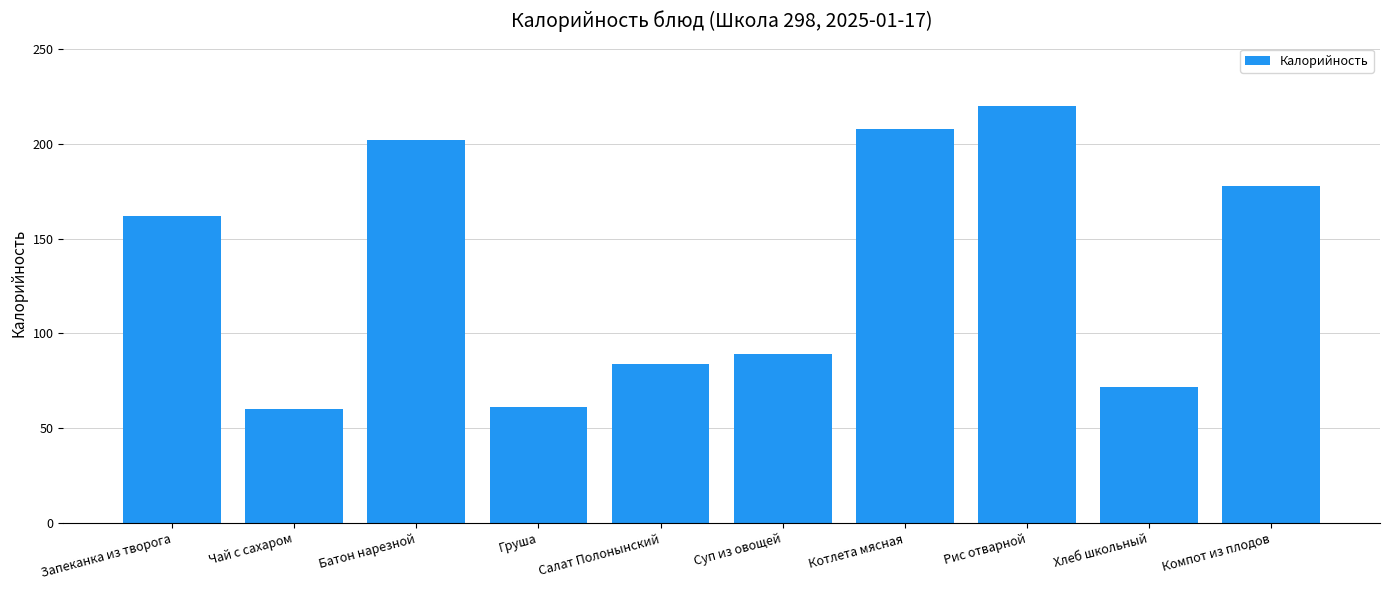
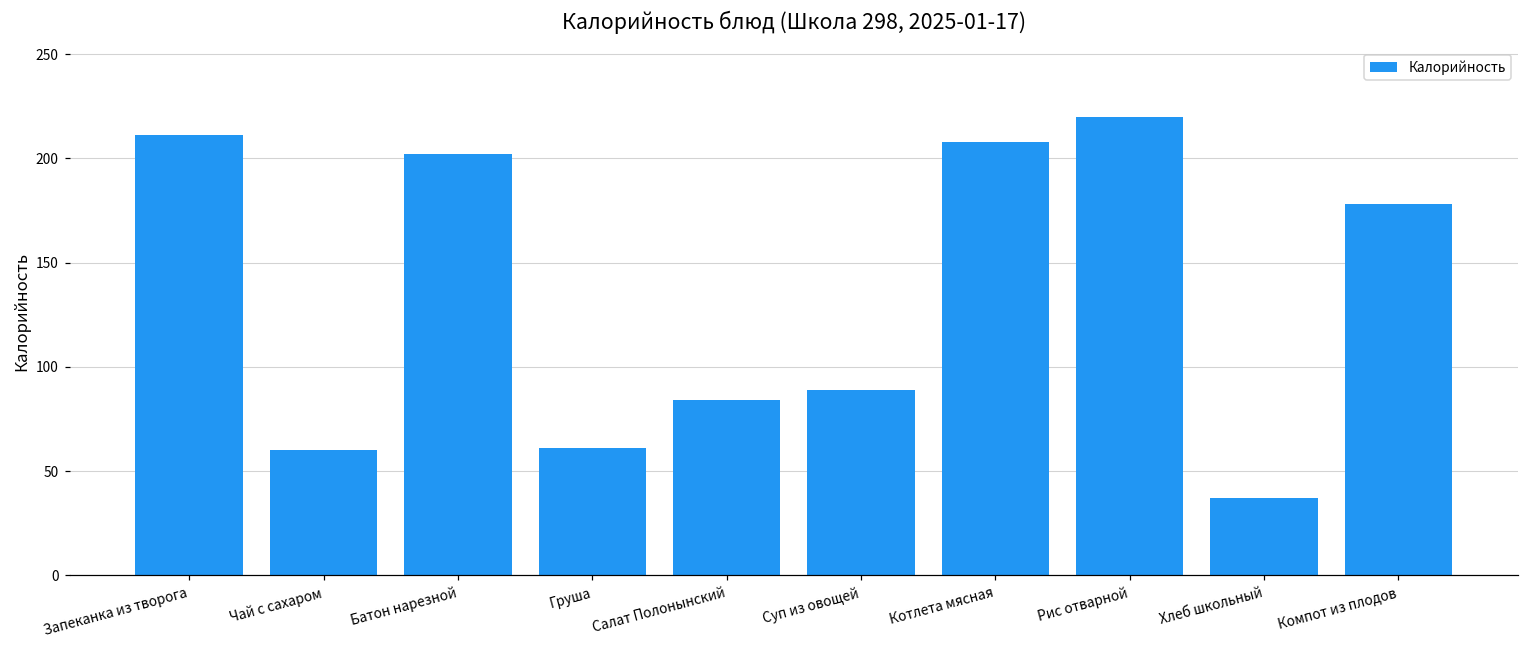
  {
-   "Запеканка из творога": 162,
+   "Запеканка из творога": 211,
    "Чай с сахаром": 60,
    "Батон нарезной": 202,
    "Груша": 61,
    "Салат Полонынский": 84,
    "Суп из овощей": 89,
    "Котлета мясная": 208,
    "Рис отварной": 220,
-   "Хлеб школьный": 72,
+   "Хлеб школьный": 37,
    "Компот из плодов": 178
  }
